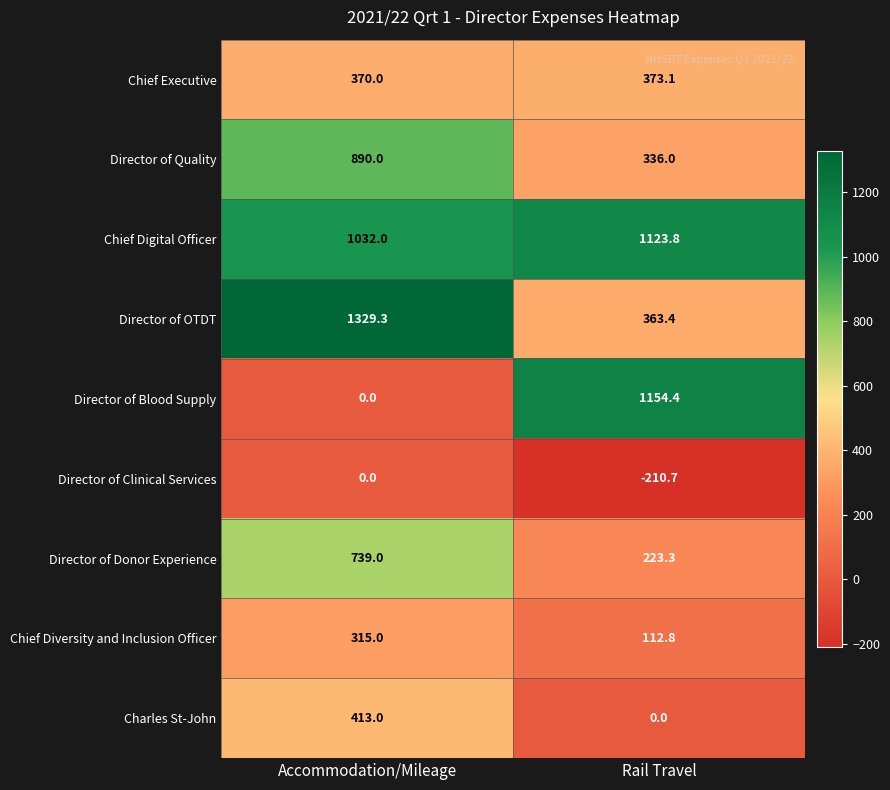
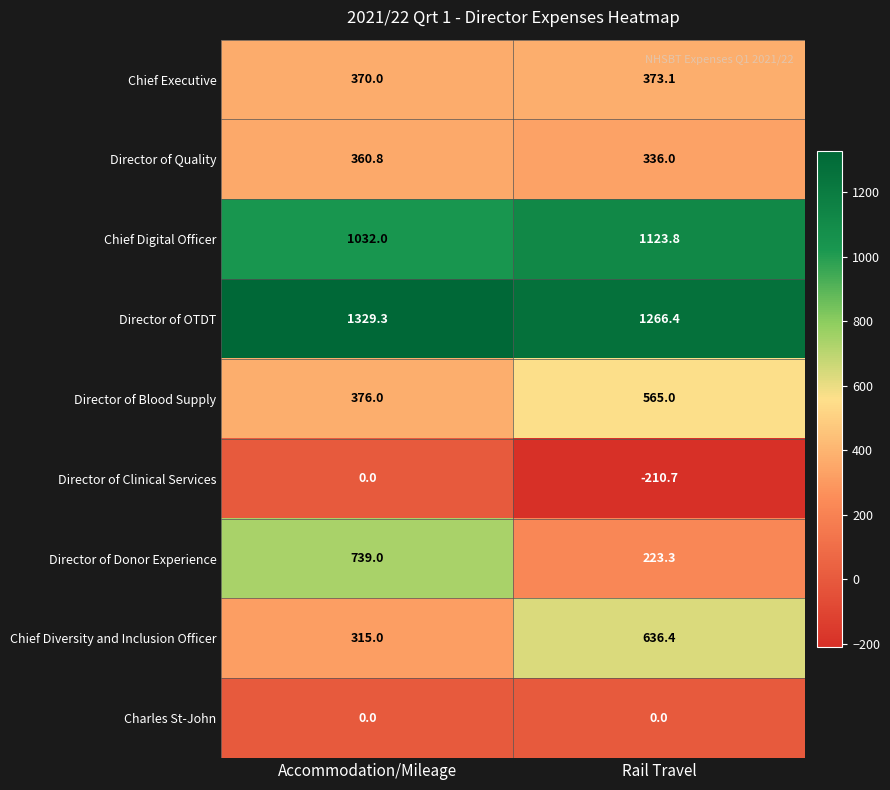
  {
    "Chief Executive": {
      "Accommodation/Mileage": 370.0
    },
    "Director of Quality": {
-     "Accommodation/Mileage": 890.0,
+     "Accommodation/Mileage": 360.8,
      "Rail Travel": 336.0
    },
    "Chief Digital Officer": {
      "Accommodation/Mileage": 1032.0,
      "Rail Travel": 1123.8
    },
    "Director of OTDT": {
      "Accommodation/Mileage": 1329.3,
-     "Rail Travel": 363.4
+     "Rail Travel": 1266.4
    },
    "Director of Blood Supply": {
-     "Accommodation/Mileage": 0.0,
-     "Rail Travel": 1154.4
+     "Accommodation/Mileage": 376.0,
+     "Rail Travel": 565.0
    },
    "Director of Clinical Services": {
      "Accommodation/Mileage": 0.0,
      "Rail Travel": -210.7
    },
    "Director of Donor Experience": {
      "Accommodation/Mileage": 739.0,
      "Rail Travel": 223.3
    },
    "Chief Diversity and Inclusion Officer": {
      "Accommodation/Mileage": 315.0,
-     "Rail Travel": 112.8
+     "Rail Travel": 636.4
    },
    "Charles St-John": {
-     "Accommodation/Mileage": 413.0,
+     "Accommodation/Mileage": 0.0,
      "Rail Travel": 0.0
    }
  }
